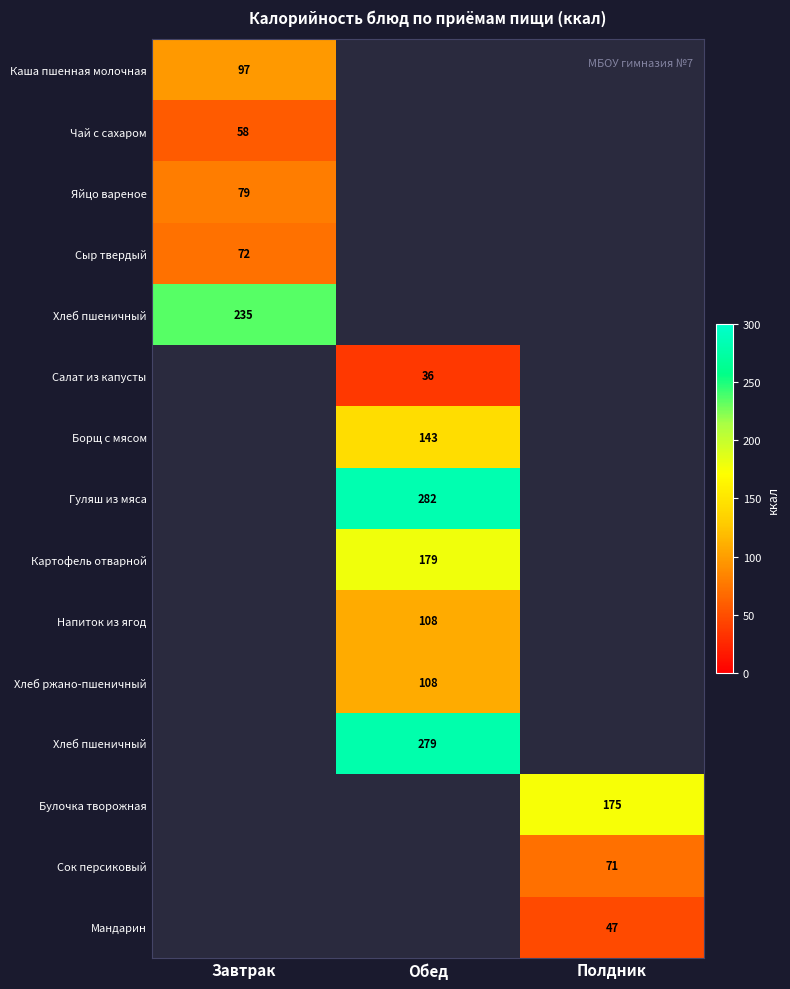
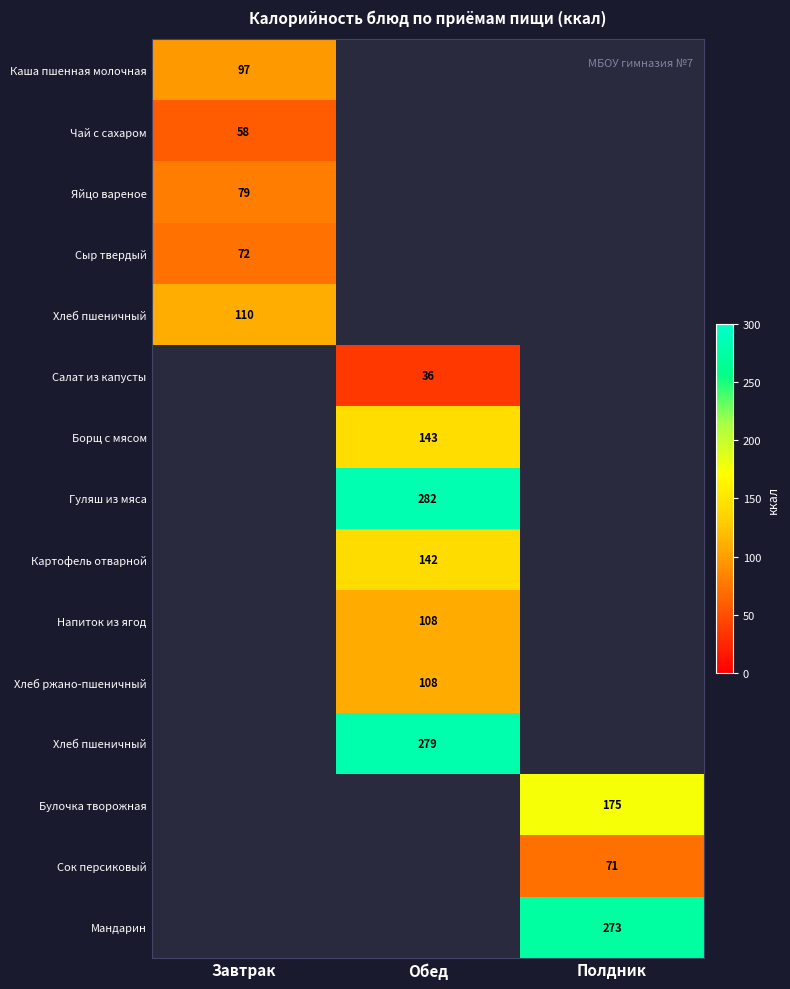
  {
    "Каша пшенная молочная": {
      "Завтрак": 97
    },
    "Чай с сахаром": {
      "Завтрак": 58
    },
    "Яйцо вареное": {
      "Завтрак": 79
    },
    "Сыр твердый": {
      "Завтрак": 72
    },
    "Хлеб пшеничный": {
-     "Завтрак": 235,
+     "Завтрак": 110,
      "Обед": 279
    },
    "Салат из капусты": {
      "Обед": 36
    },
    "Борщ с мясом": {
      "Обед": 143
    },
    "Гуляш из мяса": {
      "Обед": 282
    },
    "Картофель отварной": {
-     "Обед": 179
+     "Обед": 142
    },
    "Напиток из ягод": {
      "Обед": 108
    },
    "Хлеб ржано-пшеничный": {
      "Обед": 108
    },
    "Булочка творожная": {
      "Полдник": 175
    },
    "Сок персиковый": {
      "Полдник": 71
    },
    "Мандарин": {
-     "Полдник": 47
+     "Полдник": 273
    }
  }
